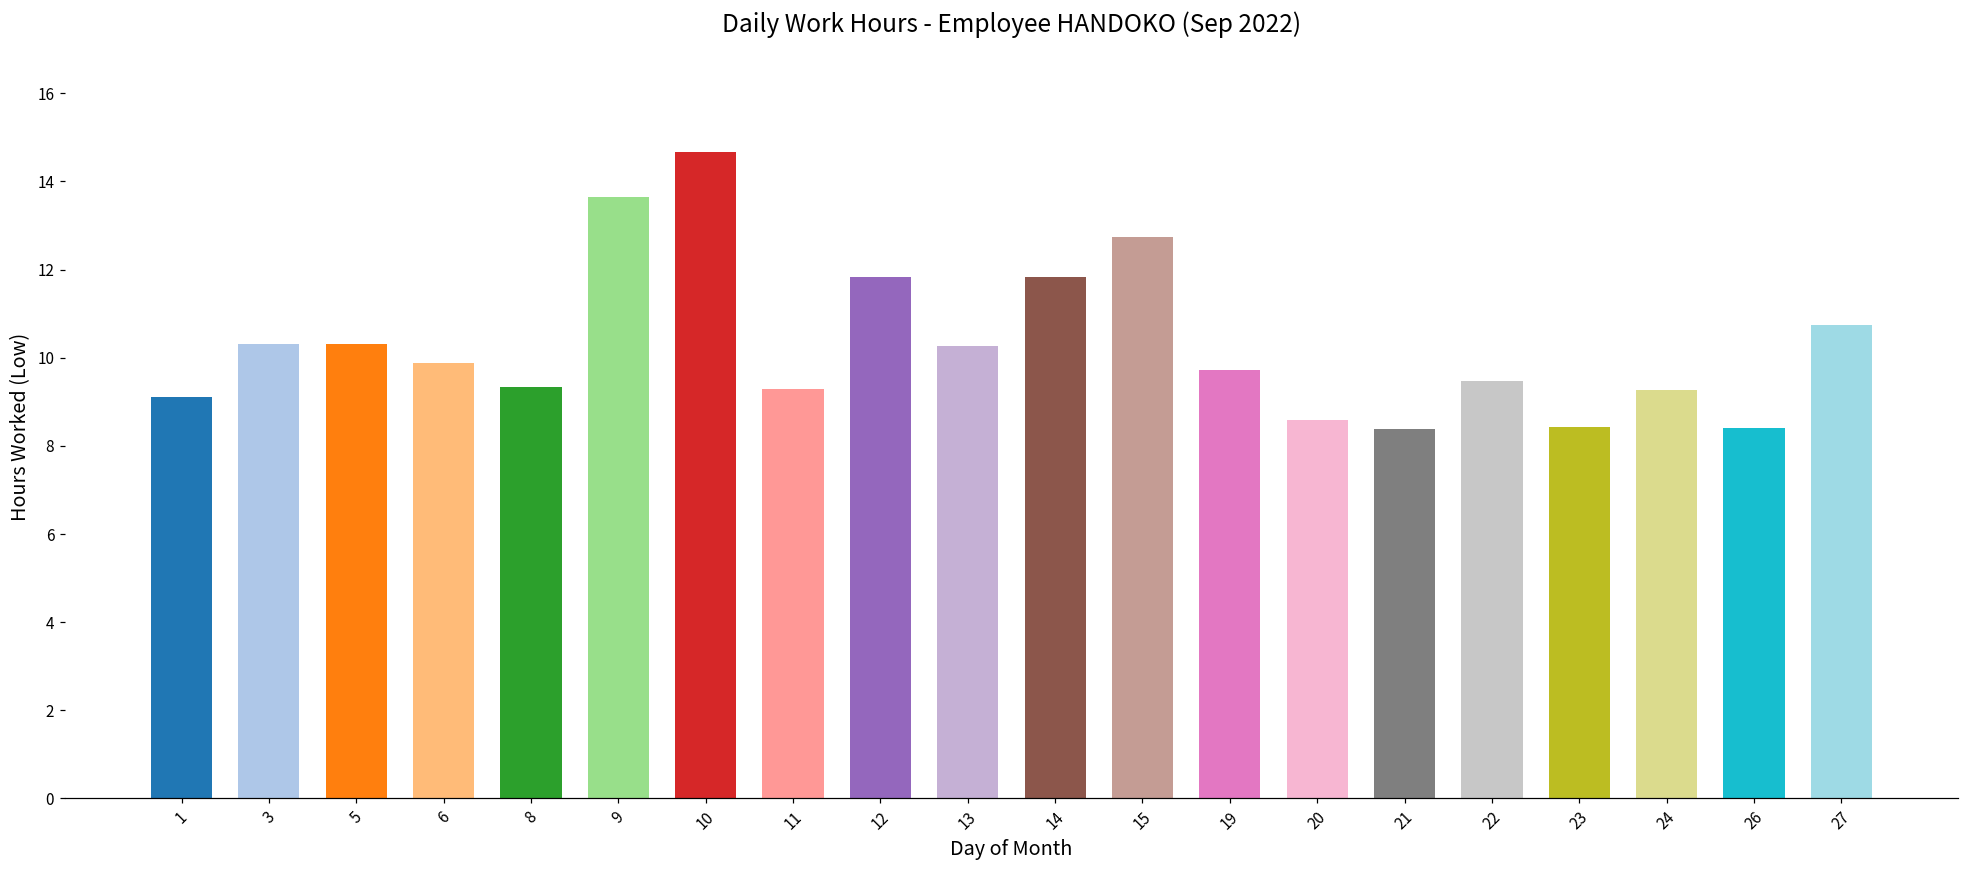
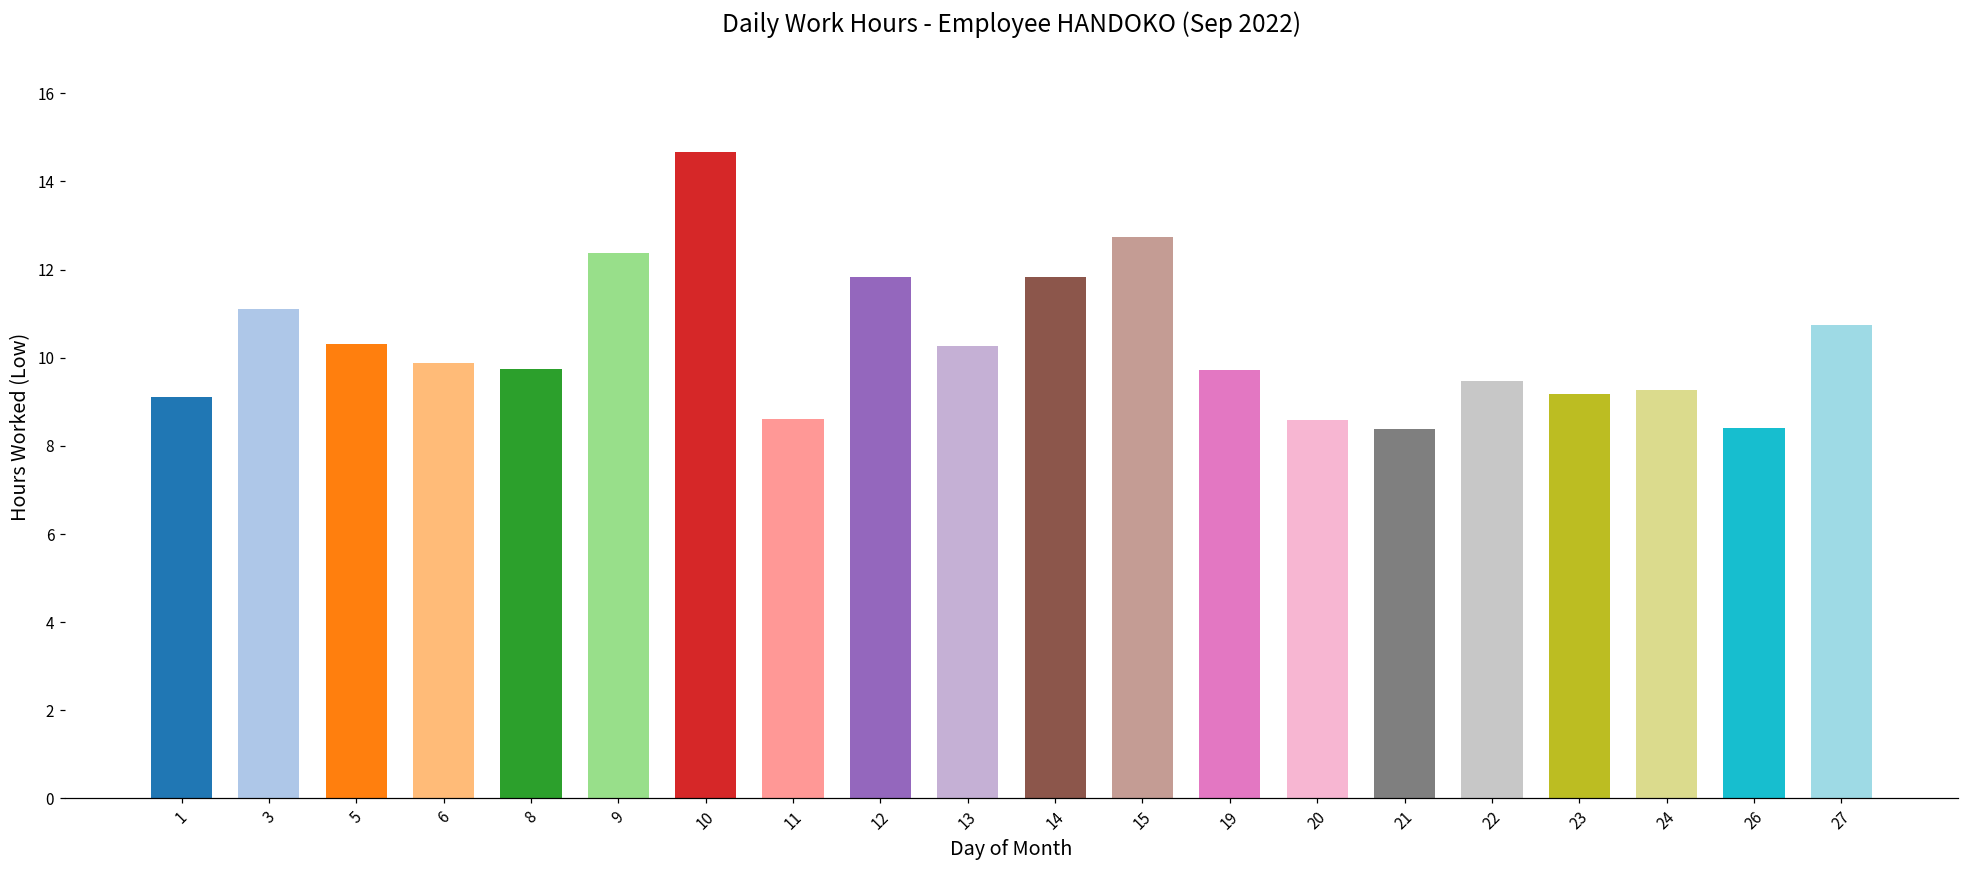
  {
    "1": 9.1,
-   "3": 10.3,
+   "3": 11.1,
    "5": 10.3,
    "6": 9.9,
-   "8": 9.3,
-   "9": 13.6,
+   "8": 9.7,
+   "9": 12.4,
    "10": 14.7,
-   "11": 9.3,
+   "11": 8.6,
    "12": 11.8,
    "13": 10.3,
    "14": 11.8,
    "15": 12.7,
    "19": 9.7,
    "20": 8.6,
    "21": 8.4,
    "22": 9.5,
-   "23": 8.4,
+   "23": 9.2,
    "24": 9.3,
    "26": 8.4,
    "27": 10.8
  }
